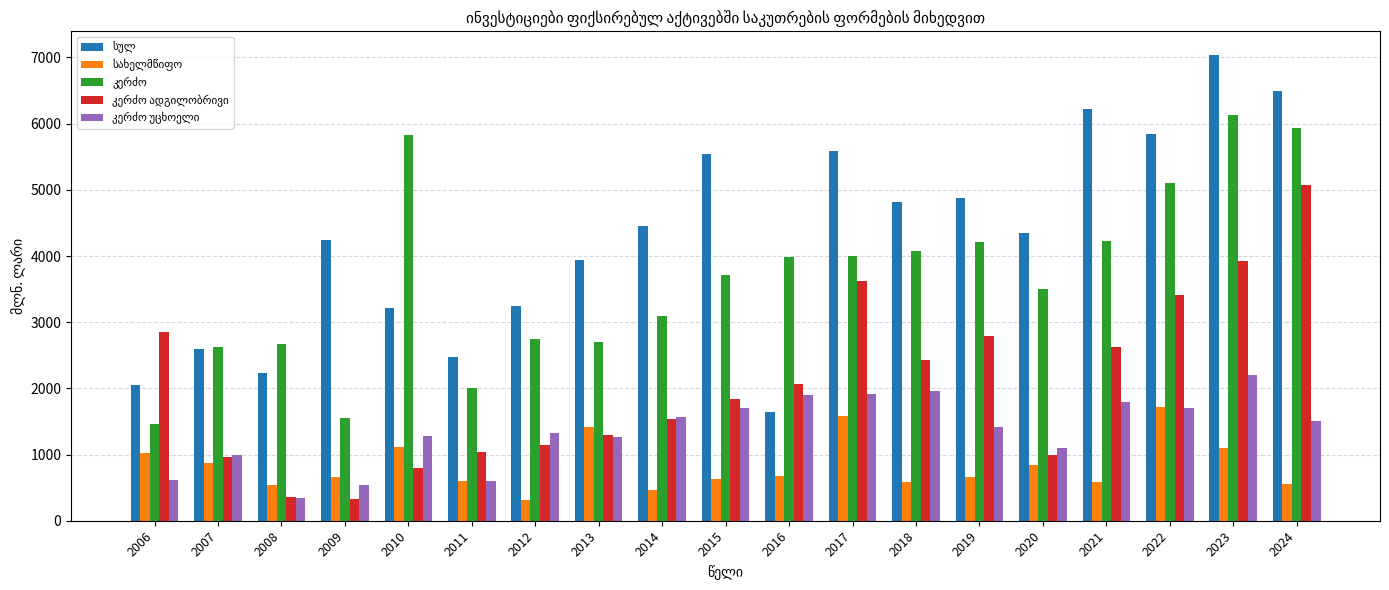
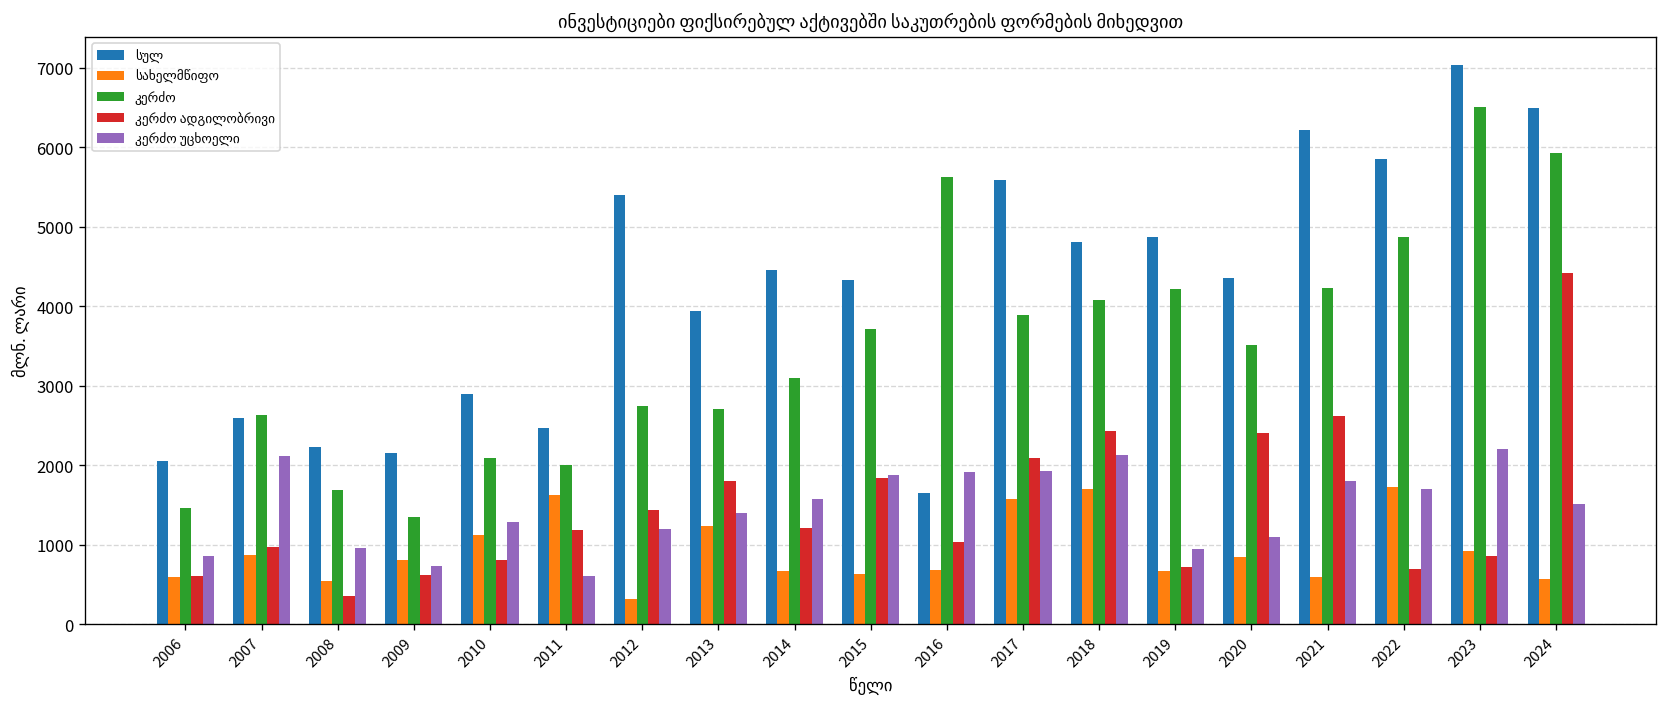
  {
    "სულ": {
      "2006": 2100,
      "2007": 2600,
      "2008": 2200,
-     "2009": 4200,
-     "2010": 3200,
+     "2009": 2200,
+     "2010": 2900,
      "2011": 2500,
-     "2012": 3200,
+     "2012": 5400,
      "2013": 3900,
      "2014": 4500,
-     "2015": 5500,
+     "2015": 4300,
      "2016": 1600,
      "2017": 5600,
      "2018": 4800,
      "2019": 4900,
      "2020": 4400,
      "2021": 6200,
      "2022": 5800,
      "2023": 7000,
      "2024": 6500
    },
    "სახელმწიფო": {
-     "2006": 1000,
+     "2006": 600,
      "2007": 900,
      "2008": 500,
-     "2009": 700,
+     "2009": 800,
      "2010": 1100,
-     "2011": 600,
+     "2011": 1600,
      "2012": 300,
-     "2013": 1400,
-     "2014": 500,
+     "2013": 1200,
+     "2014": 700,
      "2015": 600,
      "2016": 700,
      "2017": 1600,
-     "2018": 600,
+     "2018": 1700,
      "2019": 700,
      "2020": 800,
      "2021": 600,
      "2022": 1700,
-     "2023": 1100,
+     "2023": 900,
      "2024": 600
    },
    "კერძო": {
      "2006": 1500,
      "2007": 2600,
-     "2008": 2700,
-     "2009": 1600,
-     "2010": 5800,
+     "2008": 1700,
+     "2009": 1300,
+     "2010": 2100,
      "2011": 2000,
      "2012": 2700,
      "2013": 2700,
      "2014": 3100,
      "2015": 3700,
-     "2016": 4000,
-     "2017": 4000,
+     "2016": 5600,
+     "2017": 3900,
      "2018": 4100,
      "2019": 4200,
      "2020": 3500,
      "2021": 4200,
-     "2022": 5100,
-     "2023": 6100,
+     "2022": 4900,
+     "2023": 6500,
      "2024": 5900
    },
    "კერძო ადგილობრივი": {
-     "2006": 2800,
+     "2006": 600,
      "2007": 1000,
      "2008": 400,
-     "2009": 300,
+     "2009": 600,
      "2010": 800,
-     "2011": 1000,
-     "2012": 1100,
-     "2013": 1300,
-     "2014": 1500,
+     "2011": 1200,
+     "2012": 1400,
+     "2013": 1800,
+     "2014": 1200,
      "2015": 1800,
-     "2016": 2100,
-     "2017": 3600,
+     "2016": 1000,
+     "2017": 2100,
      "2018": 2400,
-     "2019": 2800,
-     "2020": 1000,
+     "2019": 700,
+     "2020": 2400,
      "2021": 2600,
-     "2022": 3400,
-     "2023": 3900,
-     "2024": 5100
+     "2022": 700,
+     "2023": 900,
+     "2024": 4400
    },
    "კერძო უცხოელი": {
-     "2006": 600,
-     "2007": 1000,
-     "2008": 400,
-     "2009": 500,
+     "2006": 900,
+     "2007": 2100,
+     "2008": 1000,
+     "2009": 700,
      "2010": 1300,
      "2011": 600,
-     "2012": 1300,
-     "2013": 1300,
+     "2012": 1200,
+     "2013": 1400,
      "2014": 1600,
-     "2015": 1700,
+     "2015": 1900,
      "2016": 1900,
      "2017": 1900,
-     "2018": 2000,
-     "2019": 1400,
+     "2018": 2100,
+     "2019": 900,
      "2020": 1100,
      "2021": 1800,
      "2022": 1700,
      "2023": 2200,
      "2024": 1500
    }
  }
